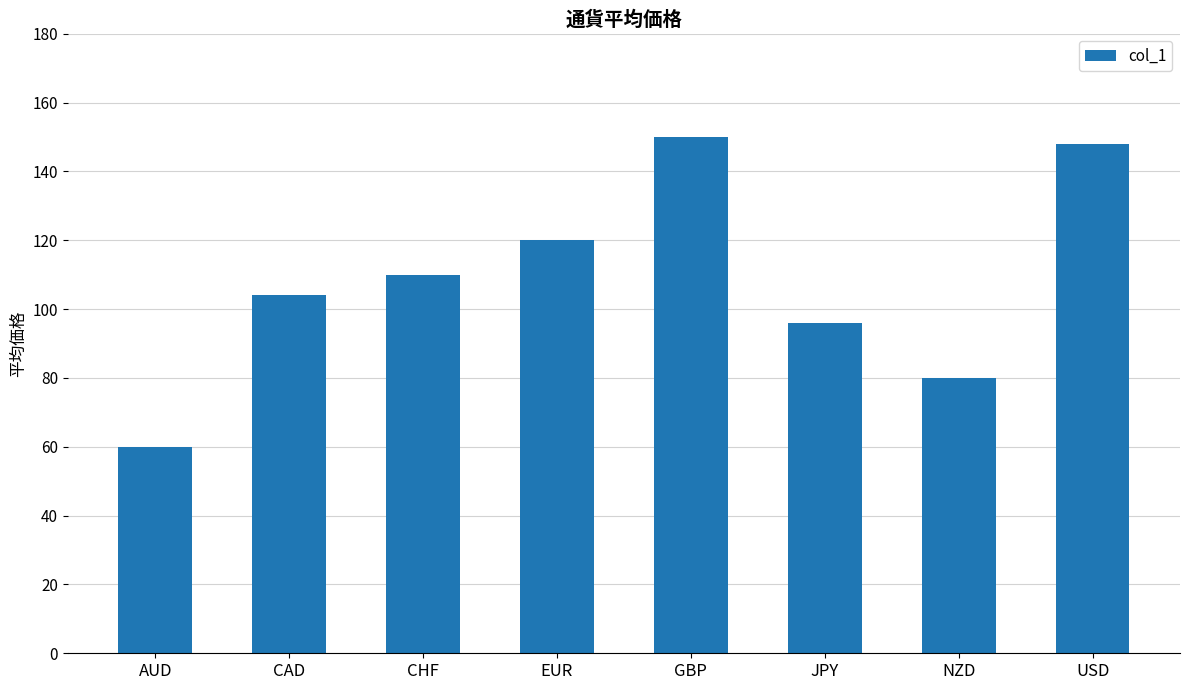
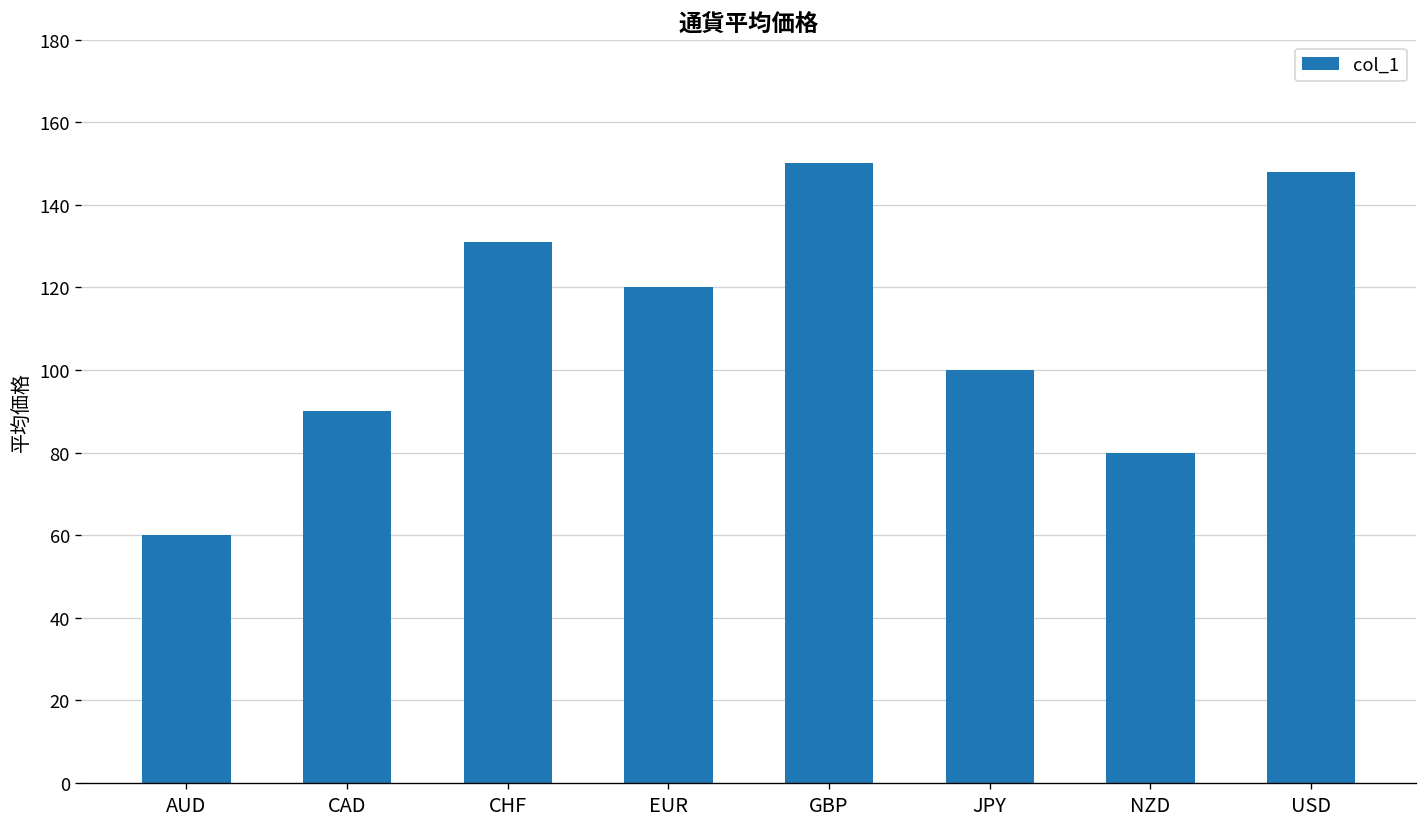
  {
    "AUD": 60,
-   "CAD": 104,
-   "CHF": 110,
+   "CAD": 90,
+   "CHF": 131,
    "EUR": 120,
    "GBP": 150,
-   "JPY": 96,
+   "JPY": 100,
    "NZD": 80,
    "USD": 148
  }
